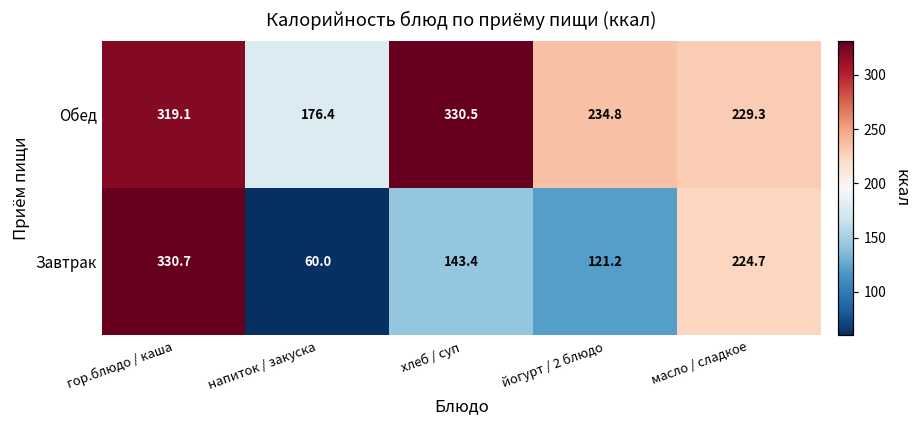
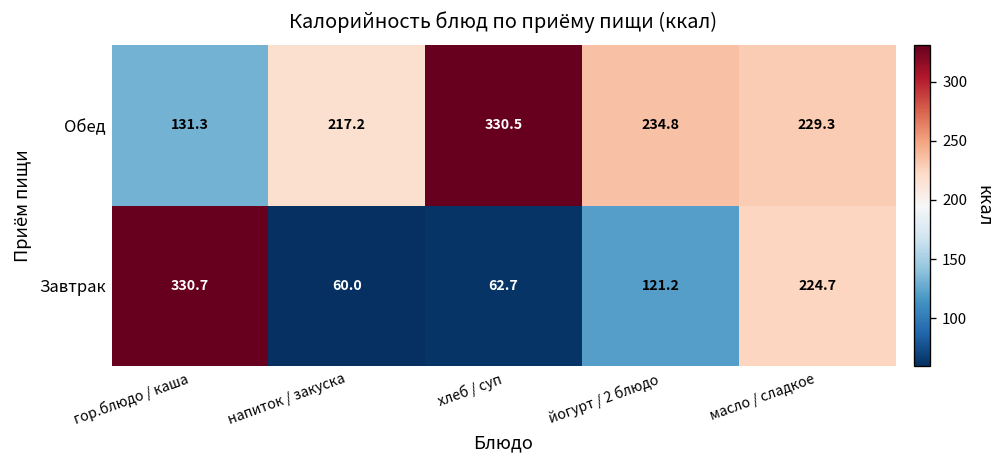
  {
    "Обед": {
-     "гор.блюдо / каша": 319.1,
-     "напиток / закуска": 176.4,
+     "гор.блюдо / каша": 131.3,
+     "напиток / закуска": 217.2,
      "хлеб / суп": 330.5,
      "йогурт / 2 блюдо": 234.8,
      "масло / сладкое": 229.3
    },
    "Завтрак": {
      "гор.блюдо / каша": 330.7,
      "напиток / закуска": 60.0,
-     "хлеб / суп": 143.4,
+     "хлеб / суп": 62.7,
      "йогурт / 2 блюдо": 121.2,
      "масло / сладкое": 224.7
    }
  }
